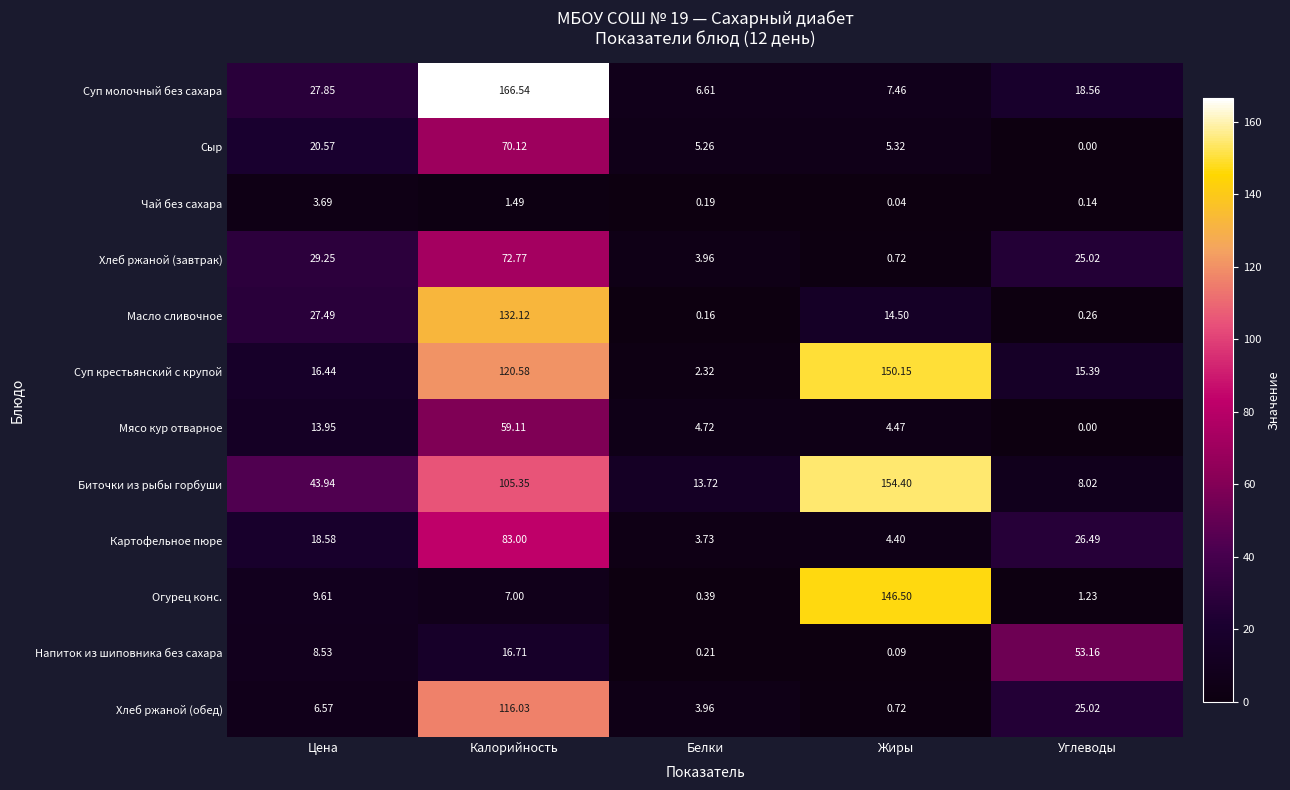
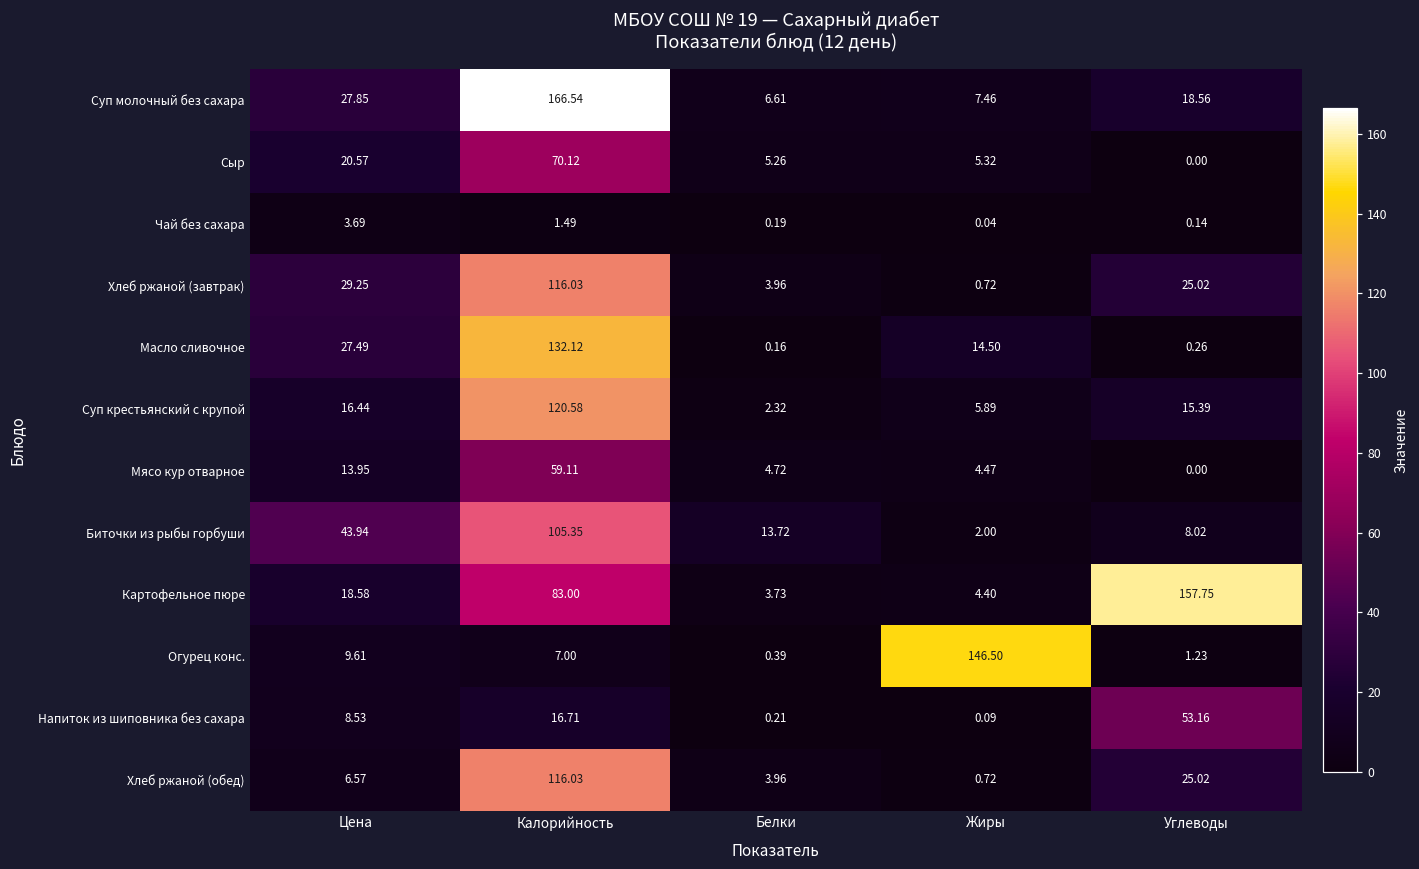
  {
    "Суп молочный без сахара": {
      "Цена": 27.85,
      "Калорийность": 166.54,
      "Белки": 6.61,
      "Жиры": 7.46,
      "Углеводы": 18.56
    },
    "Сыр": {
      "Цена": 20.57,
      "Калорийность": 70.12,
      "Белки": 5.26,
      "Жиры": 5.32,
      "Углеводы": 0.00
    },
    "Чай без сахара": {
      "Цена": 3.69,
      "Калорийность": 1.49,
      "Белки": 0.19,
      "Жиры": 0.04,
      "Углеводы": 0.14
    },
    "Хлеб ржаной (завтрак)": {
      "Цена": 29.25,
-     "Калорийность": 72.77,
+     "Калорийность": 116.03,
      "Белки": 3.96,
      "Жиры": 0.72,
      "Углеводы": 25.02
    },
    "Масло сливочное": {
      "Цена": 27.49,
      "Калорийность": 132.12,
      "Белки": 0.16,
      "Жиры": 14.50,
      "Углеводы": 0.26
    },
    "Суп крестьянский с крупой": {
      "Цена": 16.44,
      "Калорийность": 120.58,
      "Белки": 2.32,
-     "Жиры": 150.15,
+     "Жиры": 5.89,
      "Углеводы": 15.39
    },
    "Мясо кур отварное": {
      "Цена": 13.95,
      "Калорийность": 59.11,
      "Белки": 4.72,
      "Жиры": 4.47,
      "Углеводы": 0.00
    },
    "Биточки из рыбы горбуши": {
      "Цена": 43.94,
      "Калорийность": 105.35,
      "Белки": 13.72,
-     "Жиры": 154.40,
+     "Жиры": 2.00,
      "Углеводы": 8.02
    },
    "Картофельное пюре": {
      "Цена": 18.58,
      "Калорийность": 83.00,
      "Белки": 3.73,
      "Жиры": 4.40,
-     "Углеводы": 26.49
+     "Углеводы": 157.75
    },
    "Огурец конс.": {
      "Цена": 9.61,
      "Калорийность": 7.00,
      "Белки": 0.39,
      "Жиры": 146.50,
      "Углеводы": 1.23
    },
    "Напиток из шиповника без сахара": {
      "Цена": 8.53,
      "Калорийность": 16.71,
      "Белки": 0.21,
      "Жиры": 0.09,
      "Углеводы": 53.16
    },
    "Хлеб ржаной (обед)": {
      "Цена": 6.57,
      "Калорийность": 116.03,
      "Белки": 3.96,
      "Жиры": 0.72,
      "Углеводы": 25.02
    }
  }
